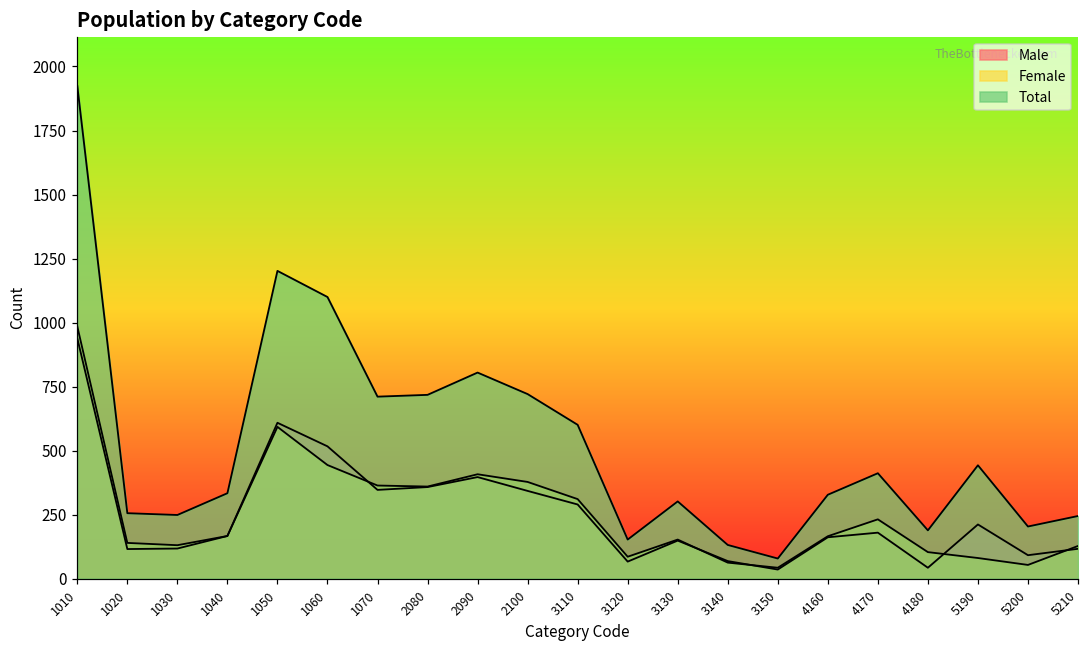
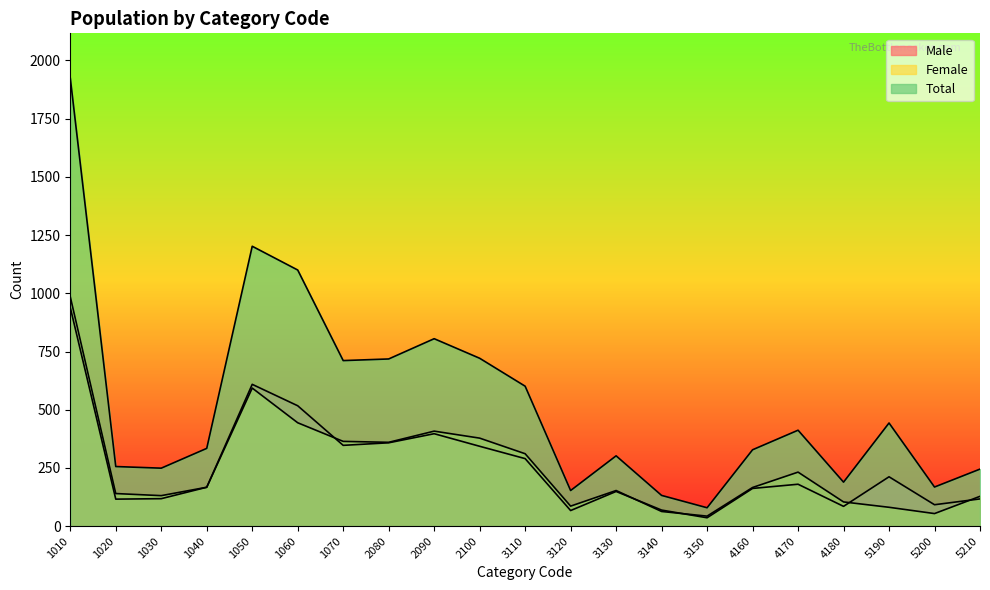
  {
    "Male": {
      "1010": 940,
      "1020": 120,
      "1030": 120,
      "1050": 610,
      "1060": 520,
      "1070": 350,
      "2090": 400,
      "2100": 340,
      "3110": 290,
      "3120": 70,
      "4170": 180,
-     "4180": 40,
+     "4180": 90,
      "5190": 210,
      "5200": 90,
      "5210": 120
    },
    "Female": {
      "1010": 990,
      "1020": 140,
      "1030": 130,
      "1050": 590,
      "1060": 440,
      "1070": 360,
      "2090": 410,
      "2100": 380,
      "3110": 310,
      "3120": 90,
      "4170": 230,
      "4180": 100,
      "5190": 80,
      "5200": 50,
      "5210": 130
    },
    "Total": {
      "1010": 1920,
      "1020": 260,
      "1030": 250,
      "1040": 330,
      "1050": 1200,
      "1060": 1100,
      "1070": 710,
      "2080": 720,
      "2090": 810,
      "2100": 720,
      "3110": 600,
      "3120": 150,
      "3130": 300,
      "3140": 130,
      "3150": 80,
      "4160": 330,
      "4170": 410,
      "4180": 190,
      "5190": 440,
-     "5200": 200,
+     "5200": 170,
      "5210": 250
    }
  }
